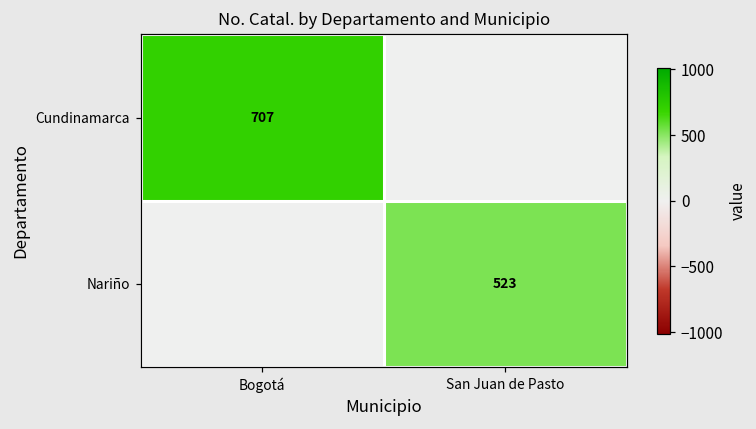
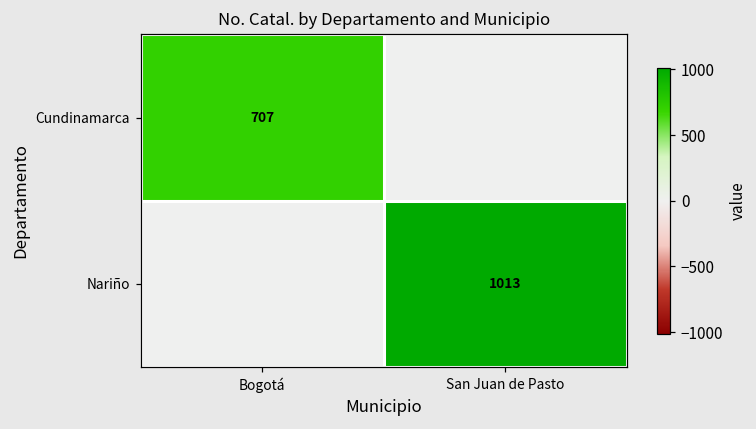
  {
    "Cundinamarca": {
      "Bogotá": 707
    },
    "Nariño": {
-     "San Juan de Pasto": 523
+     "San Juan de Pasto": 1013
    }
  }
